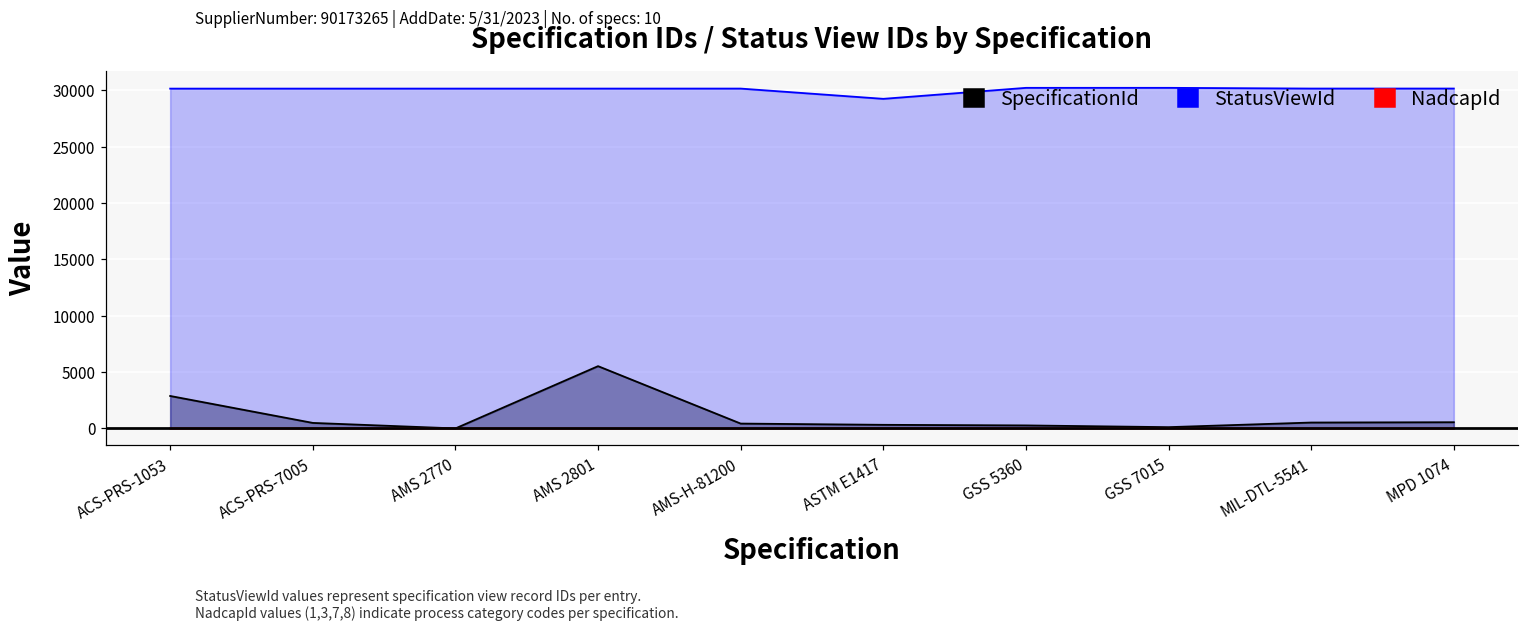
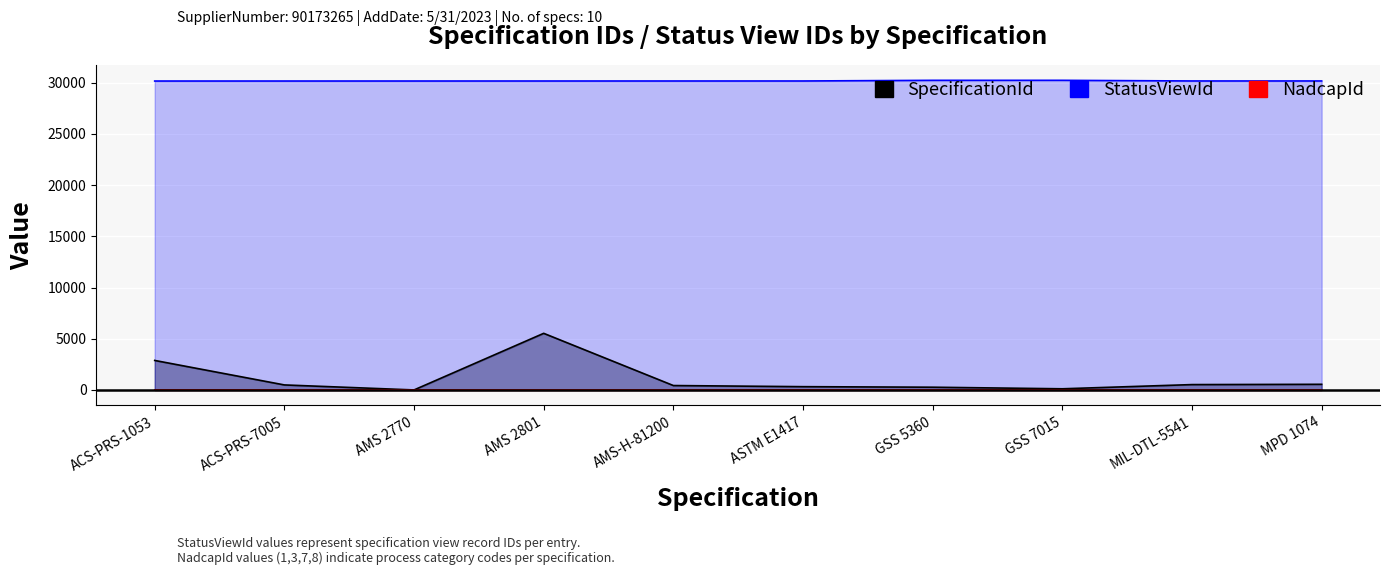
  {
    "SpecificationId": {
      "ACS-PRS-1053": 2900,
      "ACS-PRS-7005": 500,
      "AMS 2801": 5500,
      "AMS-H-81200": 400,
      "ASTM E1417": 300,
      "GSS 5360": 300,
      "MIL-DTL-5541": 500,
      "MPD 1074": 600
    },
    "StatusViewId": {
      "ACS-PRS-1053": 30200,
      "ACS-PRS-7005": 30200,
      "AMS 2770": 30200,
      "AMS 2801": 30200,
      "AMS-H-81200": 30200,
-     "ASTM E1417": 29300,
+     "ASTM E1417": 30200,
      "GSS 5360": 30200,
      "GSS 7015": 30200,
      "MIL-DTL-5541": 30200,
      "MPD 1074": 30200
    },
    "NadcapId": {
      "ACS-PRS-1053": 0,
      "ACS-PRS-7005": 0,
      "AMS 2801": 0,
      "AMS-H-81200": 0,
      "ASTM E1417": 0,
      "GSS 5360": 0,
      "MIL-DTL-5541": 0,
      "MPD 1074": 0
    }
  }
